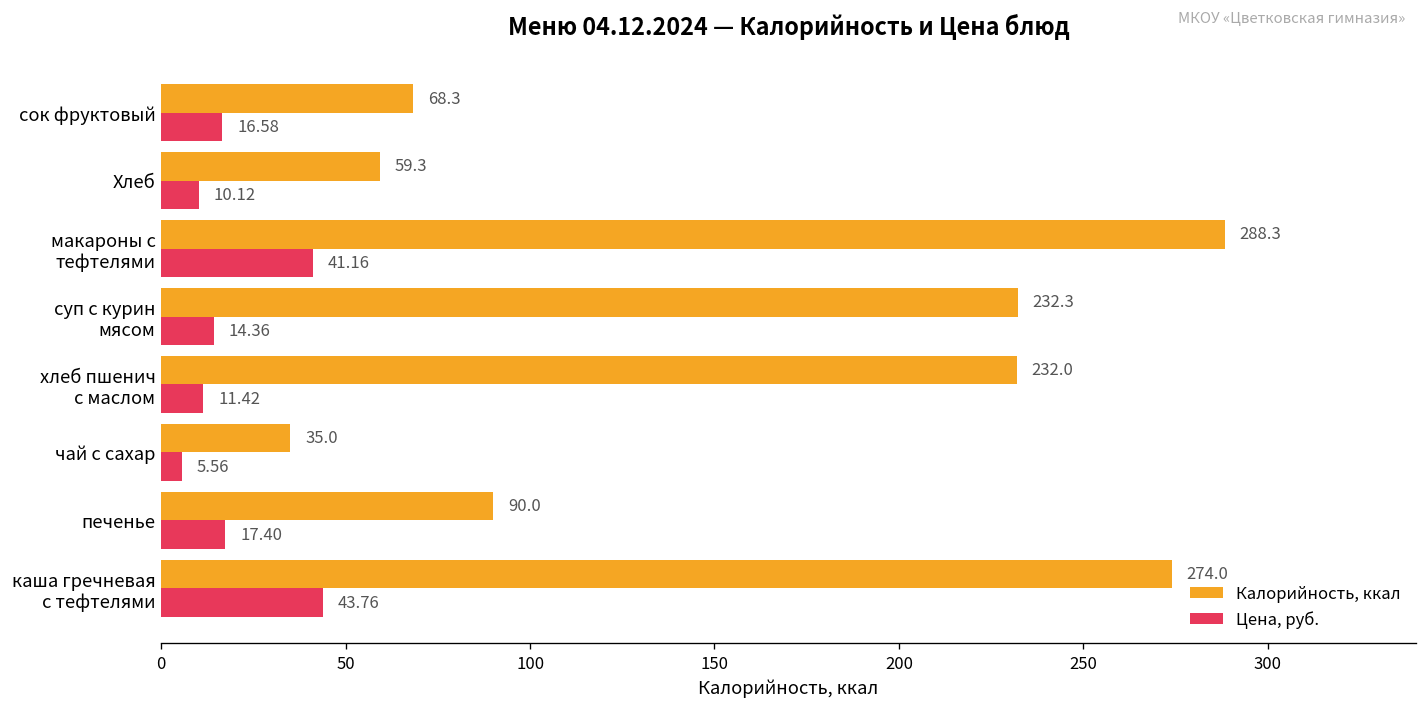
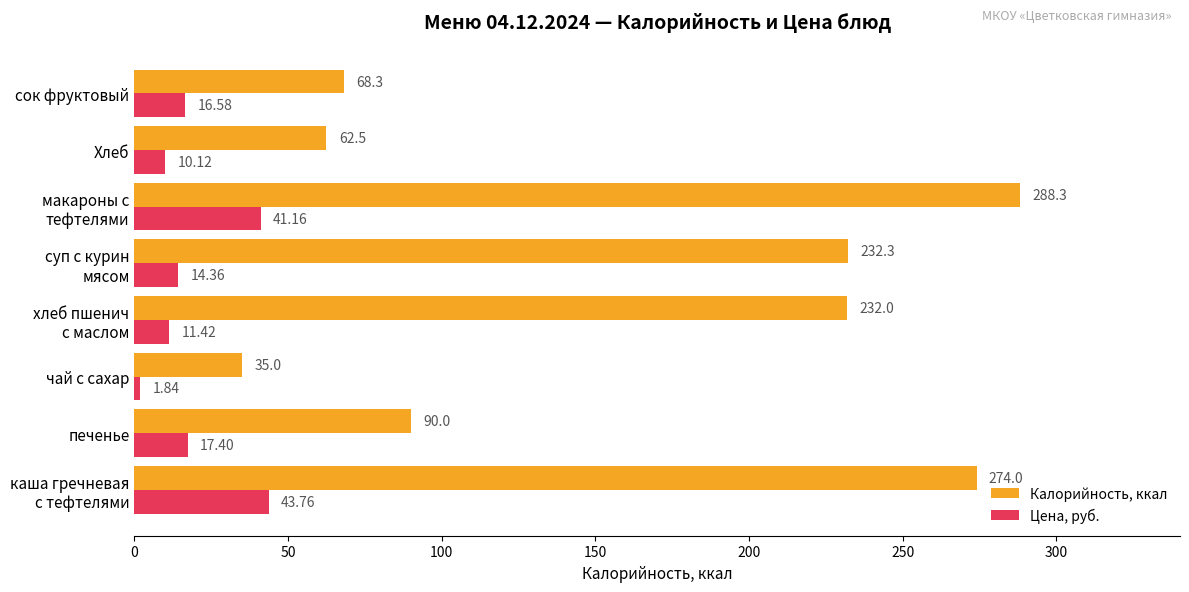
  {
    "Калорийность, ккал": {
      "сок фруктовый": 68.3,
-     "Хлеб": 59.3,
+     "Хлеб": 62.5,
      "макароны с тефтелями": 288.3,
      "суп с курин мясом": 232.3,
      "хлеб пшенич с маслом": 232.0,
      "чай с сахар": 35.0,
      "печенье": 90.0,
      "каша гречневая с тефтелями": 274.0
    },
    "Цена, руб.": {
      "сок фруктовый": 16.58,
      "Хлеб": 10.12,
      "макароны с тефтелями": 41.16,
      "суп с курин мясом": 14.36,
      "хлеб пшенич с маслом": 11.42,
-     "чай с сахар": 5.56,
+     "чай с сахар": 1.84,
      "печенье": 17.40,
      "каша гречневая с тефтелями": 43.76
    }
  }
